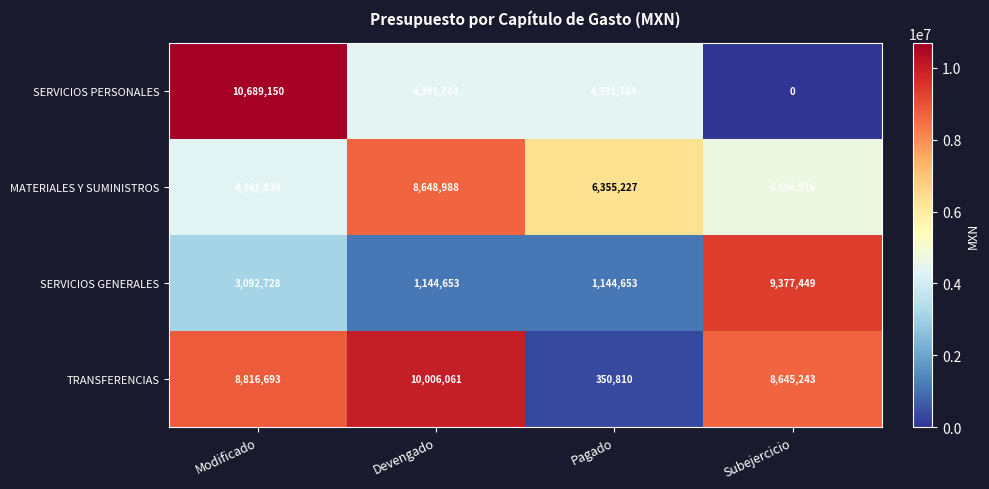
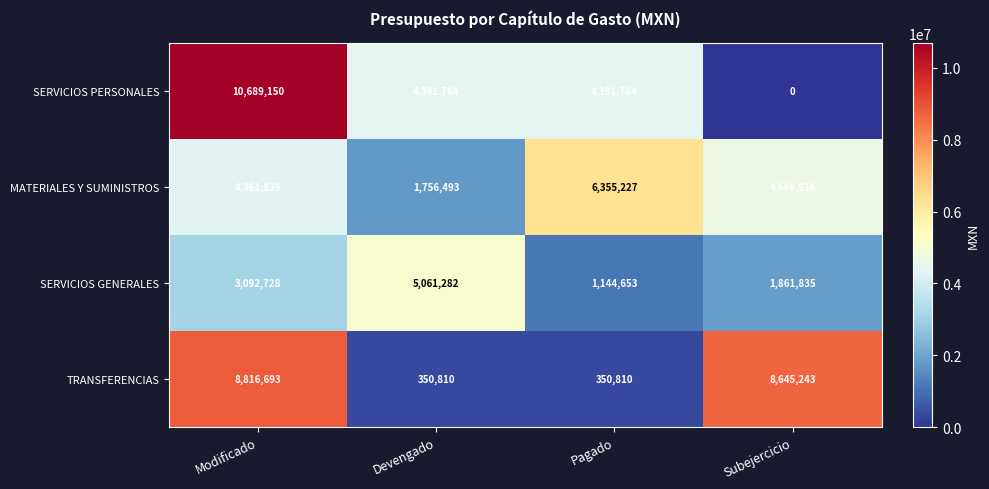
  {
    "SERVICIOS PERSONALES": {
      "Modificado": "10,689,150",
      "Subejercicio": "0"
    },
    "MATERIALES Y SUMINISTROS": {
-     "Devengado": "8,648,988",
+     "Devengado": "1,756,493",
      "Pagado": "6,355,227"
    },
    "SERVICIOS GENERALES": {
      "Modificado": "3,092,728",
-     "Devengado": "1,144,653",
+     "Devengado": "5,061,282",
      "Pagado": "1,144,653",
-     "Subejercicio": "9,377,449"
+     "Subejercicio": "1,861,835"
    },
    "TRANSFERENCIAS": {
      "Modificado": "8,816,693",
-     "Devengado": "10,006,061",
+     "Devengado": "350,810",
      "Pagado": "350,810",
      "Subejercicio": "8,645,243"
    }
  }
